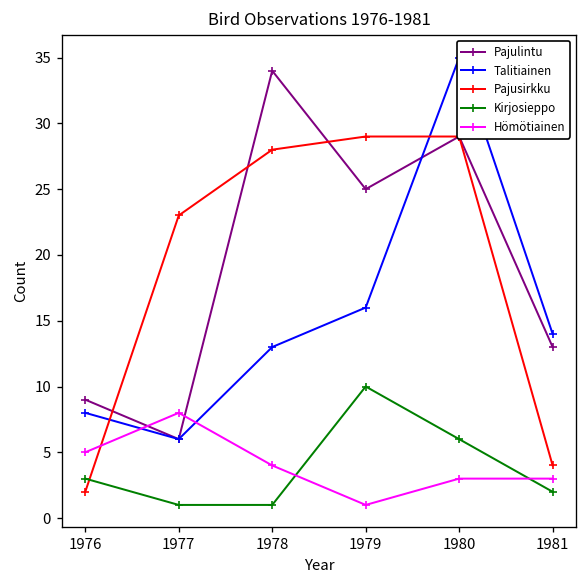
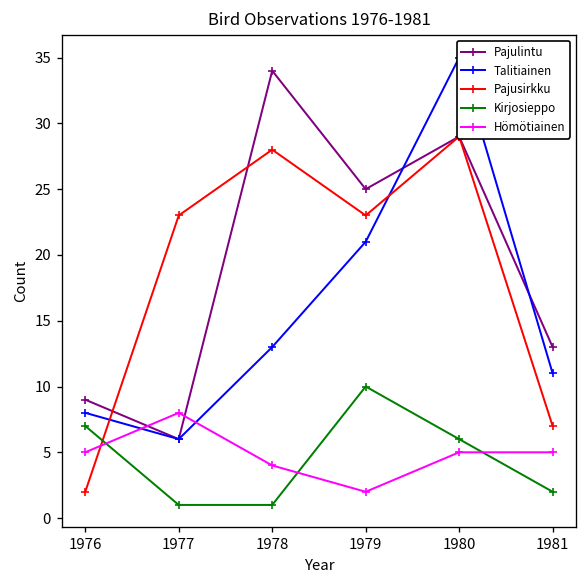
  {
    "Pajulintu": {
      "1976": 9,
      "1978": 34,
      "1979": 25,
      "1981": 13
    },
    "Talitiainen": {
      "1976": 8,
      "1978": 13,
-     "1979": 16,
-     "1981": 14
+     "1979": 21,
+     "1981": 11
    },
    "Pajusirkku": {
      "1976": 2,
      "1977": 23,
      "1978": 28,
-     "1979": 29,
-     "1981": 4
+     "1979": 23,
+     "1981": 7
    },
    "Kirjosieppo": {
-     "1976": 3,
+     "1976": 7,
      "1977": 1,
      "1978": 1,
      "1979": 10,
      "1980": 6,
      "1981": 2
    },
    "Hömötiainen": {
      "1976": 5,
      "1977": 8,
      "1978": 4,
-     "1979": 1,
-     "1980": 3,
-     "1981": 3
+     "1979": 2,
+     "1980": 5,
+     "1981": 5
    }
  }
